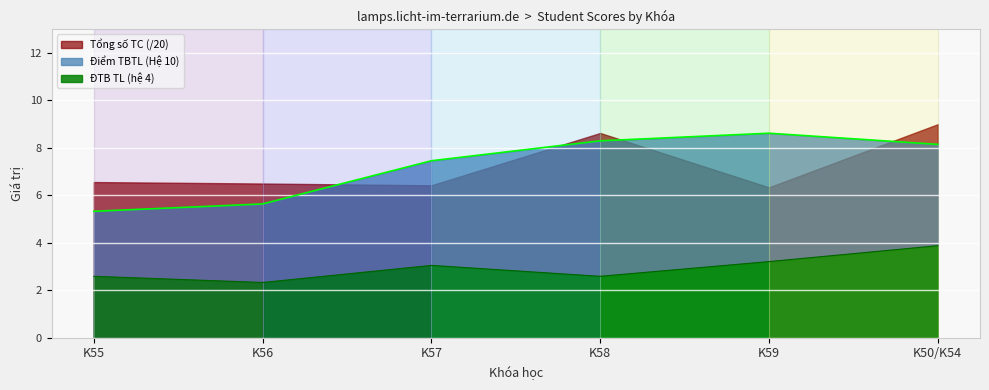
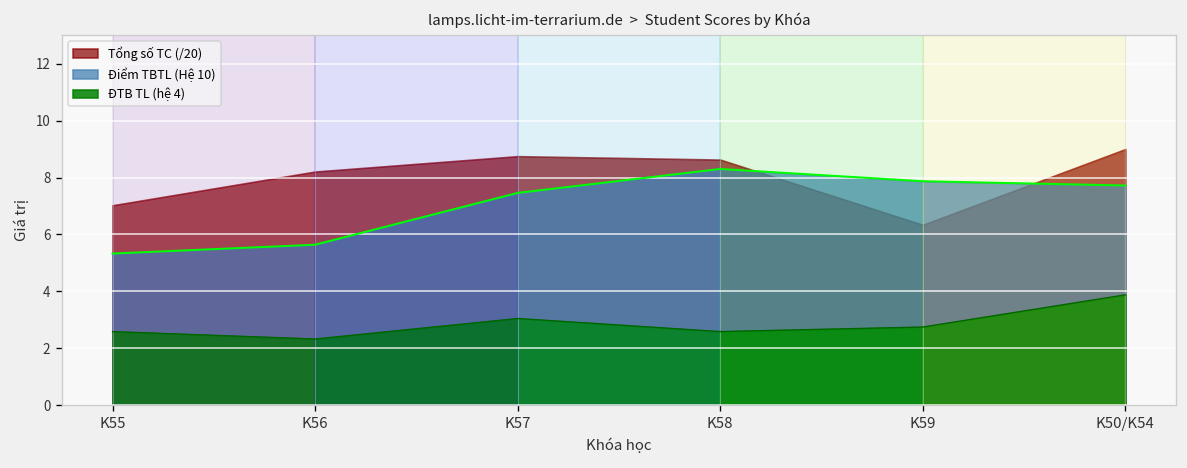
  {
    "Tổng số TC (/20)": {
-     "K55": 6.6,
-     "K56": 6.5,
-     "K57": 6.4,
+     "K55": 7.0,
+     "K56": 8.2,
+     "K57": 8.8,
      "K58": 8.6,
      "K59": 6.3,
      "K50/K54": 9.0
    },
    "Điểm TBTL (Hệ 10)": {
      "K55": 5.3,
      "K56": 5.6,
      "K57": 7.5,
      "K58": 8.3,
-     "K59": 8.6,
-     "K50/K54": 8.2
+     "K59": 7.9,
+     "K50/K54": 7.7
    },
    "ĐTB TL (hệ 4)": {
      "K55": 2.6,
      "K56": 2.3,
      "K57": 3.1,
      "K58": 2.6,
-     "K59": 3.2,
+     "K59": 2.8,
      "K50/K54": 3.9
    }
  }
